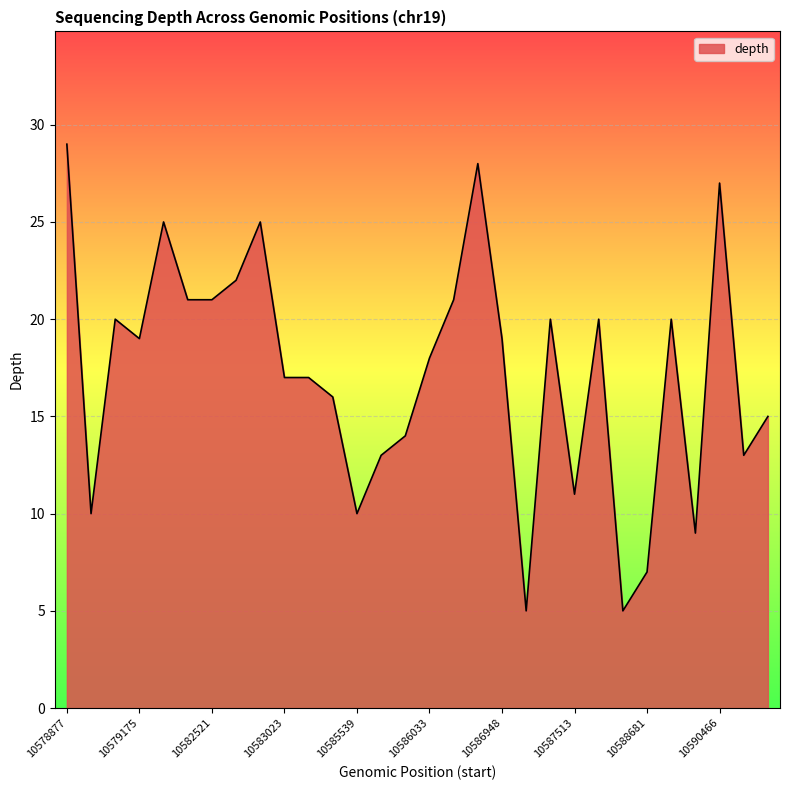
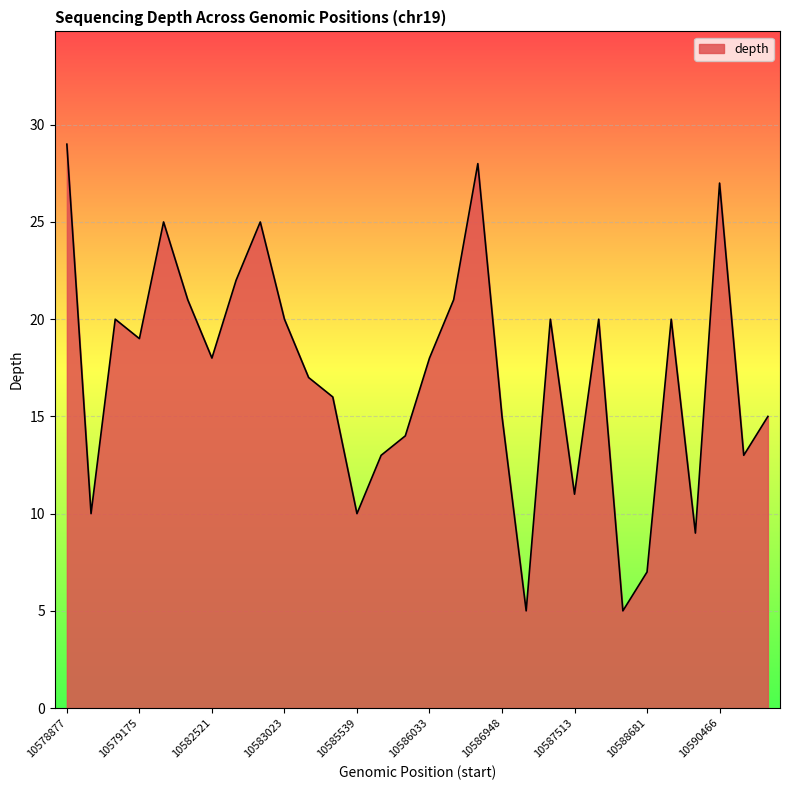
  {
    "10578877": 29,
    "10579175": 19,
-   "10582521": 21,
-   "10583023": 17,
+   "10582521": 18,
+   "10583023": 20,
    "10585539": 10,
    "10586033": 18,
-   "10586948": 19,
+   "10586948": 15,
    "10587513": 11,
    "10588681": 7,
    "10590466": 27
  }
